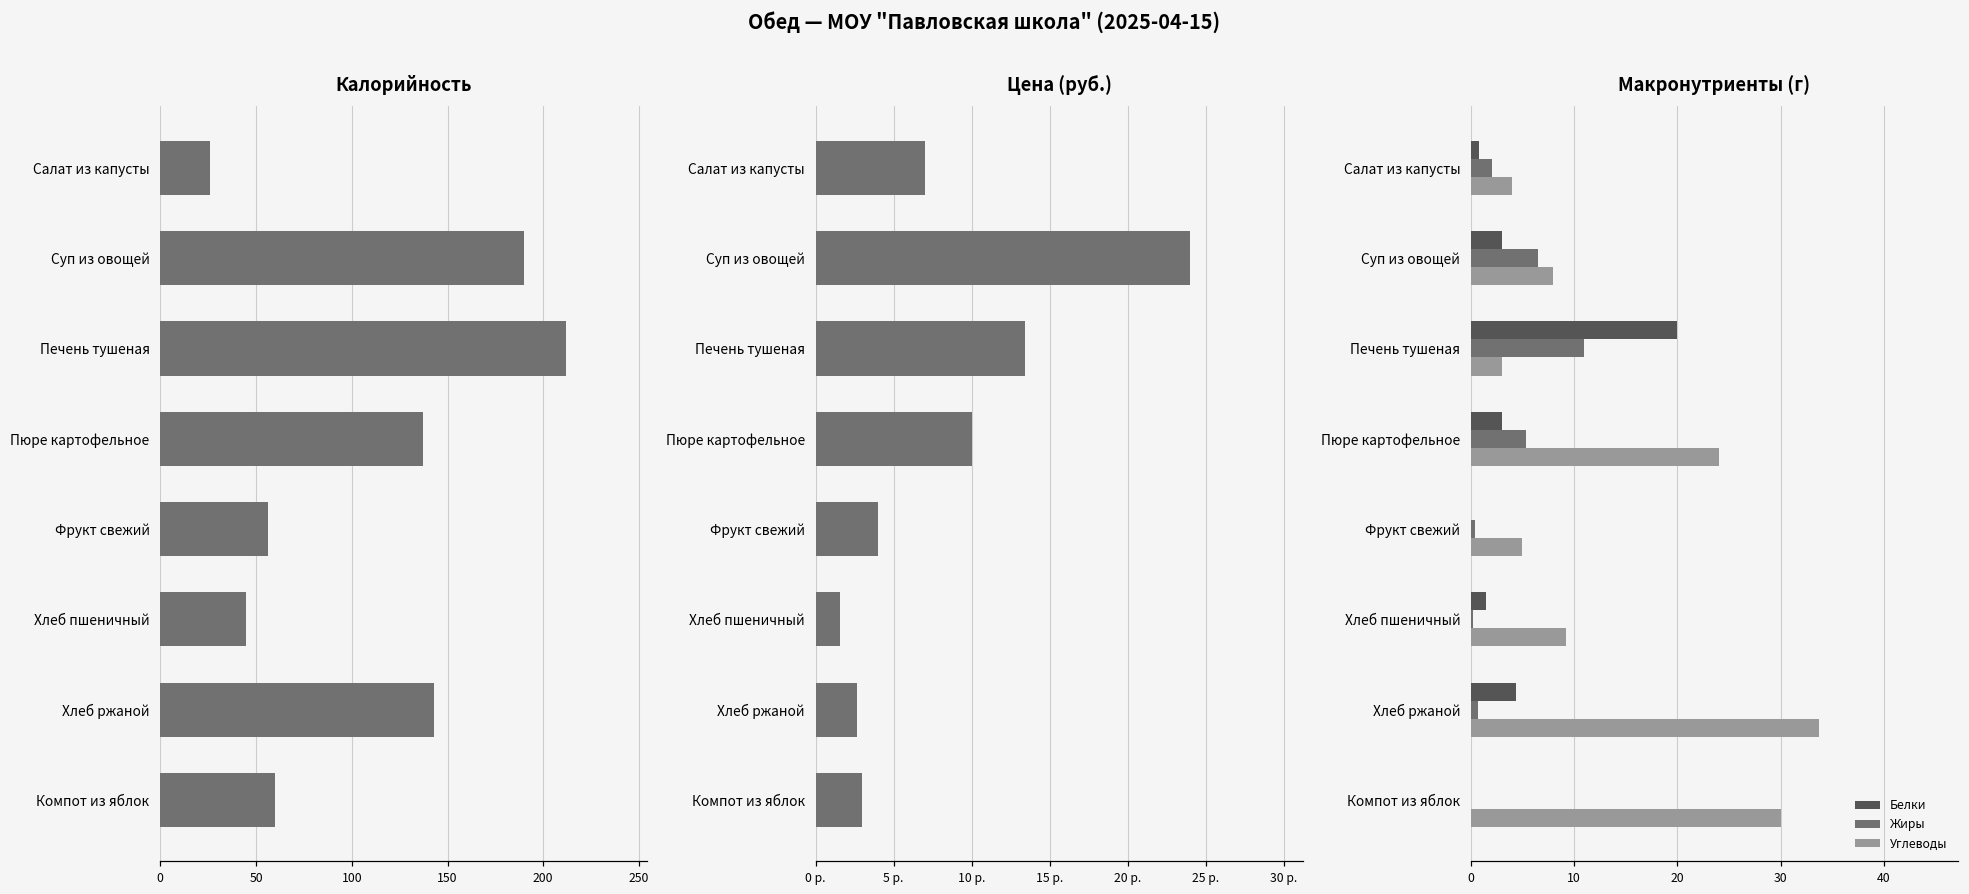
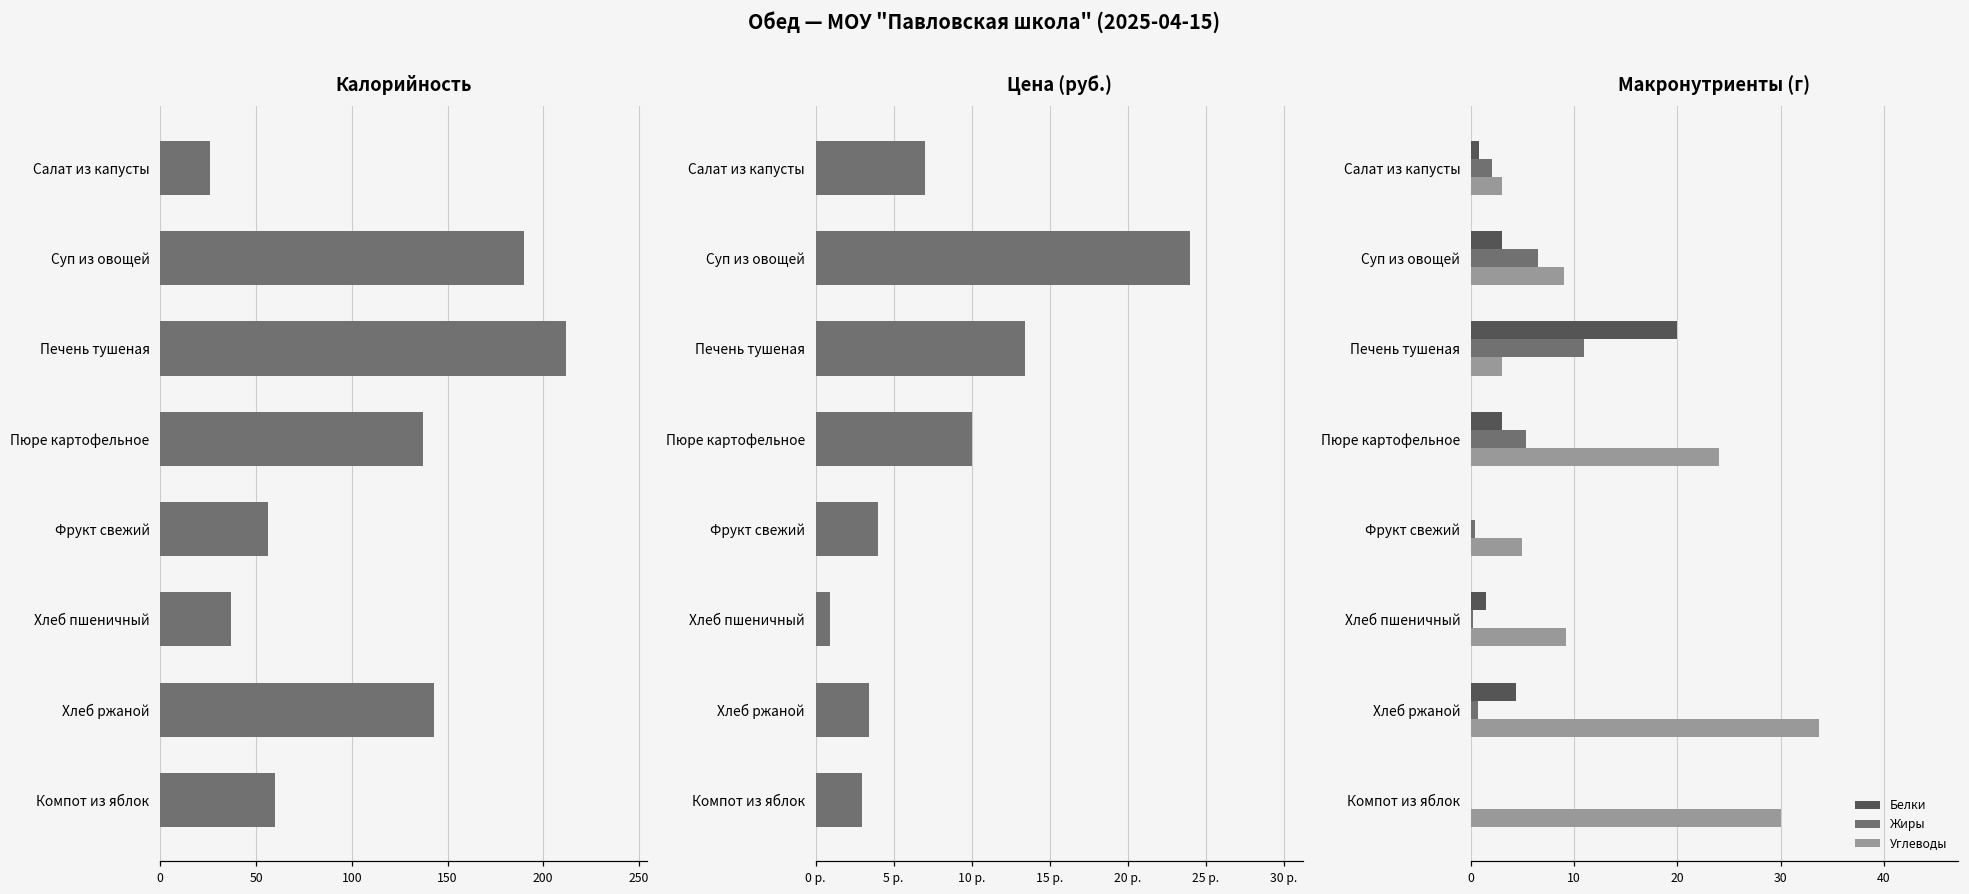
  {
    "Калорийность": {
      "Салат из капусты": "26",
      "Суп из овощей": "190",
      "Печень тушеная": "212",
      "Пюре картофельное": "137",
      "Фрукт свежий": "56",
-     "Хлеб пшеничный": "45",
+     "Хлеб пшеничный": "37",
      "Хлеб ржаной": "143",
      "Компот из яблок": "60"
    },
    "Цена (руб.)": {
      "Салат из капусты": "7.0 р.",
      "Суп из овощей": "24.0 р.",
      "Печень тушеная": "13.4 р.",
      "Пюре картофельное": "10.0 р.",
      "Фрукт свежий": "4.0 р.",
-     "Хлеб пшеничный": "1.6 р.",
-     "Хлеб ржаной": "2.7 р.",
+     "Хлеб пшеничный": "0.9 р.",
+     "Хлеб ржаной": "3.5 р.",
      "Компот из яблок": "3.0 р."
    },
    "Макронутриенты (г)": {
      "Углеводы": {
-       "Салат из капусты": "4",
-       "Суп из овощей": "8",
+       "Салат из капусты": "3",
+       "Суп из овощей": "9",
        "Печень тушеная": "3",
        "Пюре картофельное": "24",
        "Фрукт свежий": "5",
        "Хлеб пшеничный": "9",
        "Хлеб ржаной": "34",
        "Компот из яблок": "30"
      }
    }
  }
